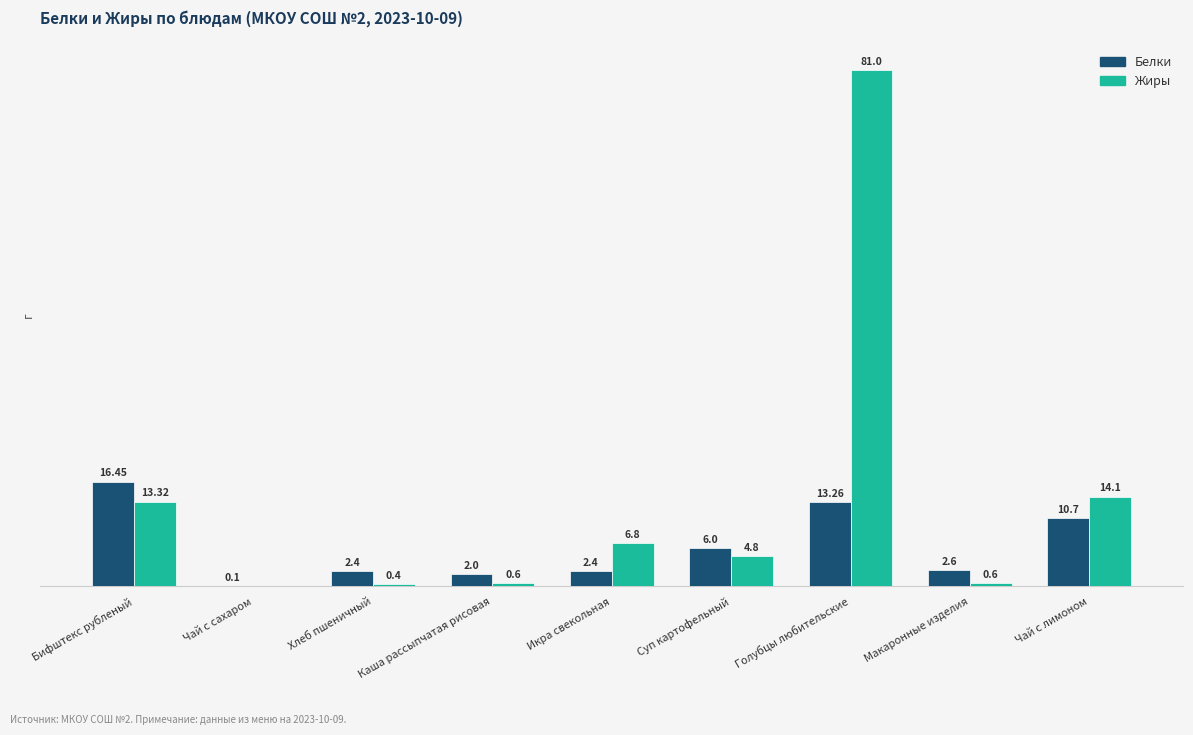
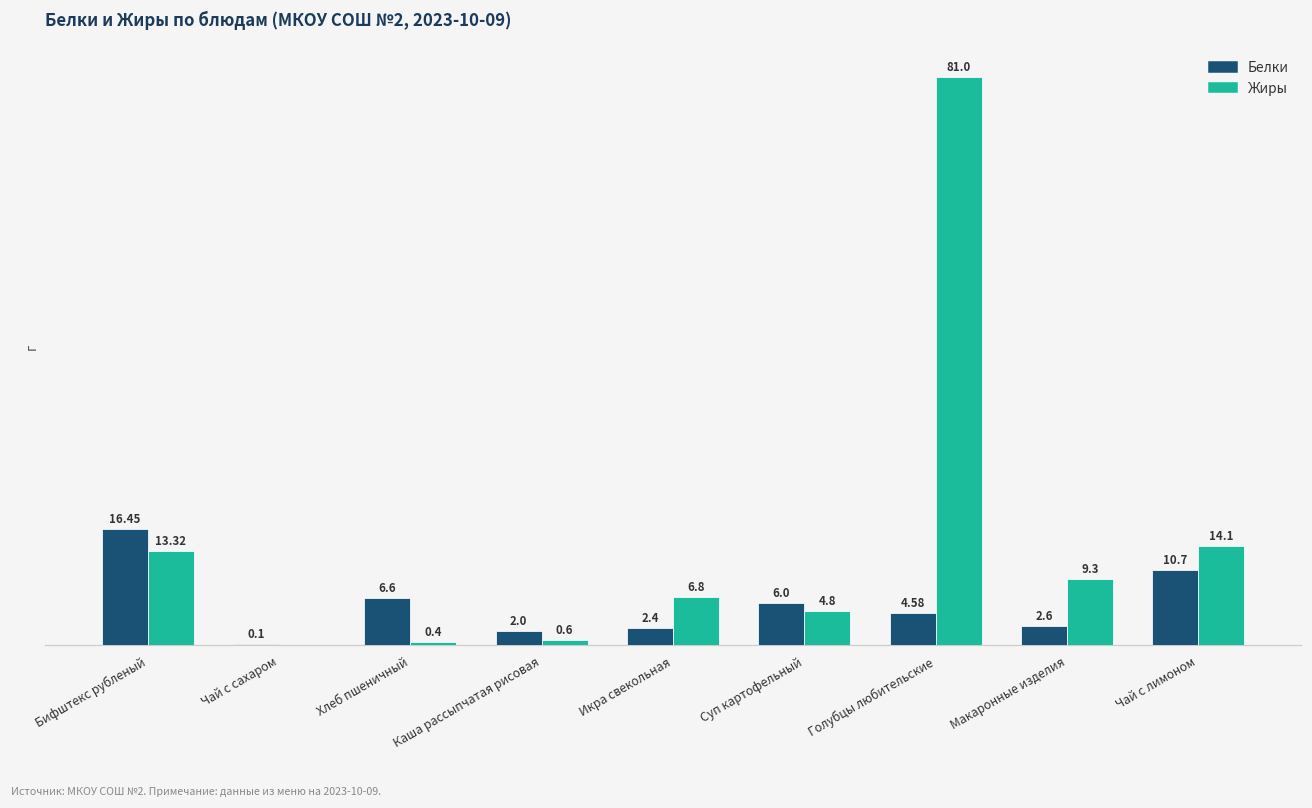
  {
    "Белки": {
      "Бифштекс рубленый": 16.45,
      "Чай с сахаром": 0.1,
-     "Хлеб пшеничный": 2.4,
+     "Хлеб пшеничный": 6.6,
      "Каша рассыпчатая рисовая": 2.0,
      "Икра свекольная": 2.4,
      "Суп картофельный": 6.0,
-     "Голубцы любительские": 13.26,
+     "Голубцы любительские": 4.58,
      "Макаронные изделия": 2.6,
      "Чай с лимоном": 10.7
    },
    "Жиры": {
      "Бифштекс рубленый": 13.32,
      "Хлеб пшеничный": 0.4,
      "Каша рассыпчатая рисовая": 0.6,
      "Икра свекольная": 6.8,
      "Суп картофельный": 4.8,
      "Голубцы любительские": 81.0,
-     "Макаронные изделия": 0.6,
+     "Макаронные изделия": 9.3,
      "Чай с лимоном": 14.1
    }
  }
